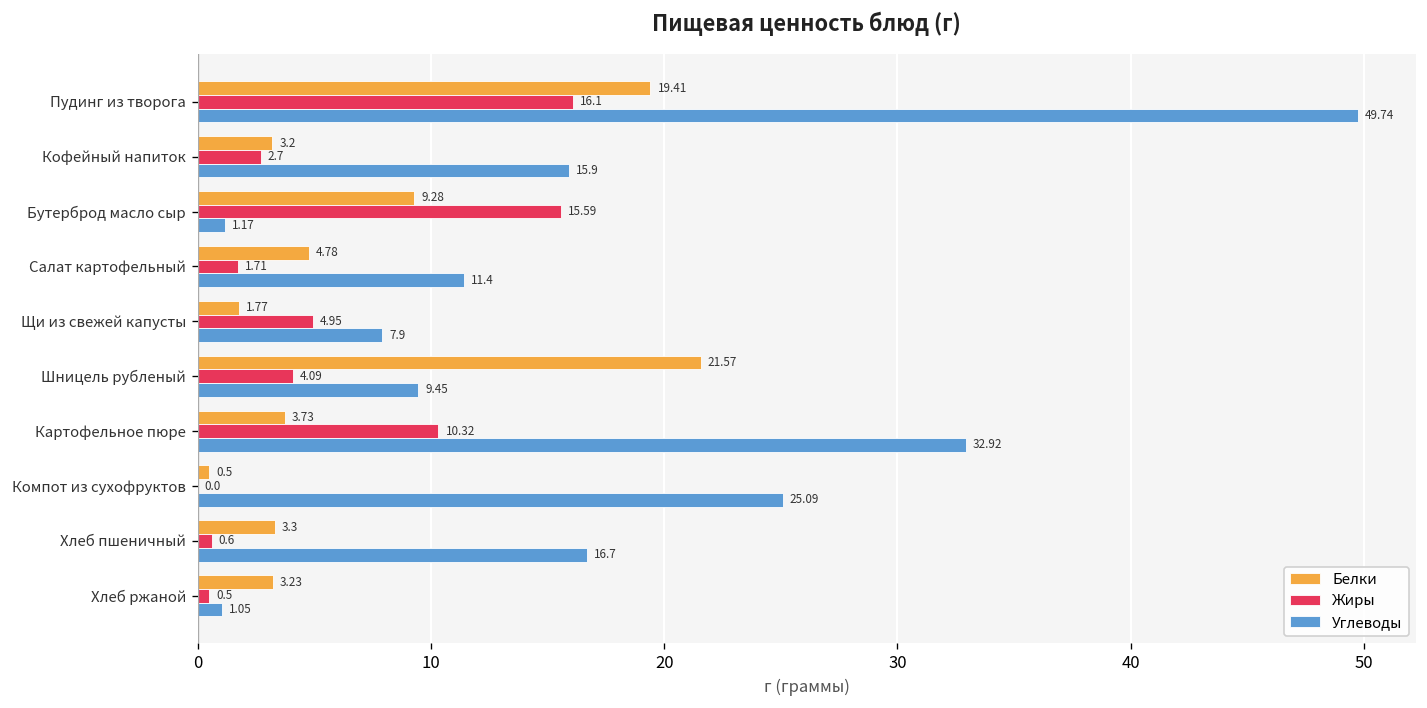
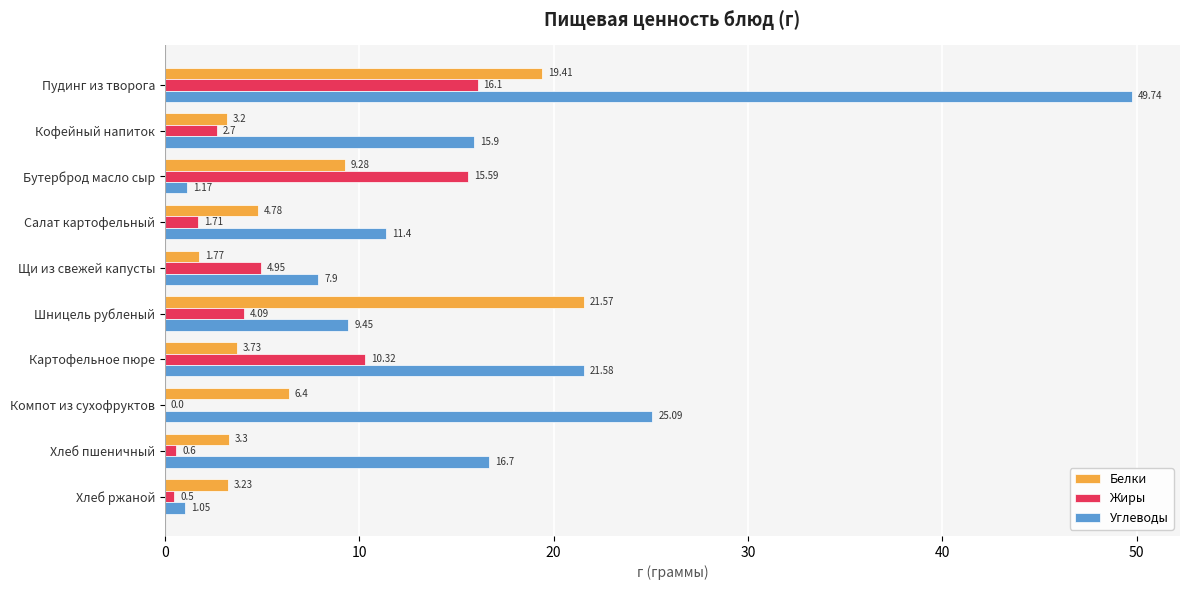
  {
    "Белки": {
      "Пудинг из творога": 19.41,
      "Кофейный напиток": 3.2,
      "Бутерброд масло сыр": 9.28,
      "Салат картофельный": 4.78,
      "Щи из свежей капусты": 1.77,
      "Шницель рубленый": 21.57,
      "Картофельное пюре": 3.73,
-     "Компот из сухофруктов": 0.5,
+     "Компот из сухофруктов": 6.4,
      "Хлеб пшеничный": 3.3,
      "Хлеб ржаной": 3.23
    },
    "Жиры": {
      "Пудинг из творога": 16.1,
      "Кофейный напиток": 2.7,
      "Бутерброд масло сыр": 15.59,
      "Салат картофельный": 1.71,
      "Щи из свежей капусты": 4.95,
      "Шницель рубленый": 4.09,
      "Картофельное пюре": 10.32,
      "Компот из сухофруктов": 0.0,
      "Хлеб пшеничный": 0.6,
      "Хлеб ржаной": 0.5
    },
    "Углеводы": {
      "Пудинг из творога": 49.74,
      "Кофейный напиток": 15.9,
      "Бутерброд масло сыр": 1.17,
      "Салат картофельный": 11.4,
      "Щи из свежей капусты": 7.9,
      "Шницель рубленый": 9.45,
-     "Картофельное пюре": 32.92,
+     "Картофельное пюре": 21.58,
      "Компот из сухофруктов": 25.09,
      "Хлеб пшеничный": 16.7,
      "Хлеб ржаной": 1.05
    }
  }
